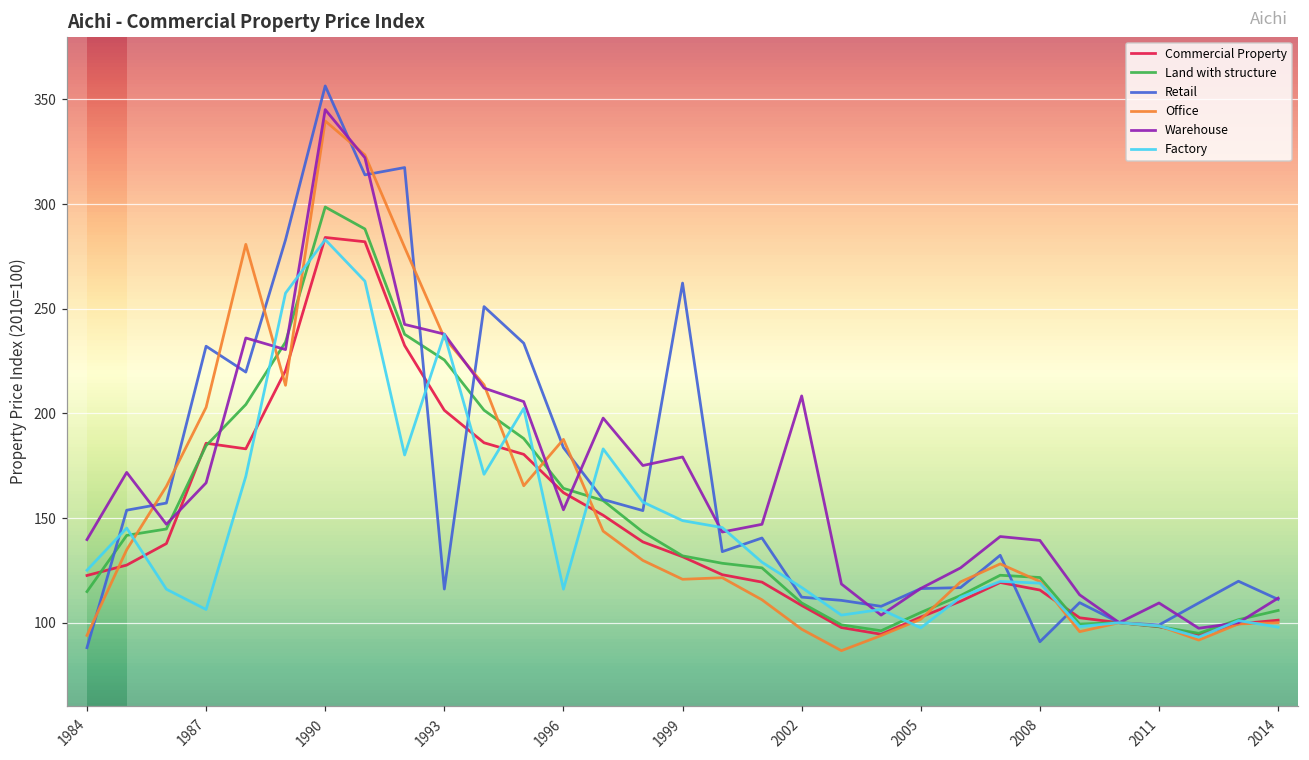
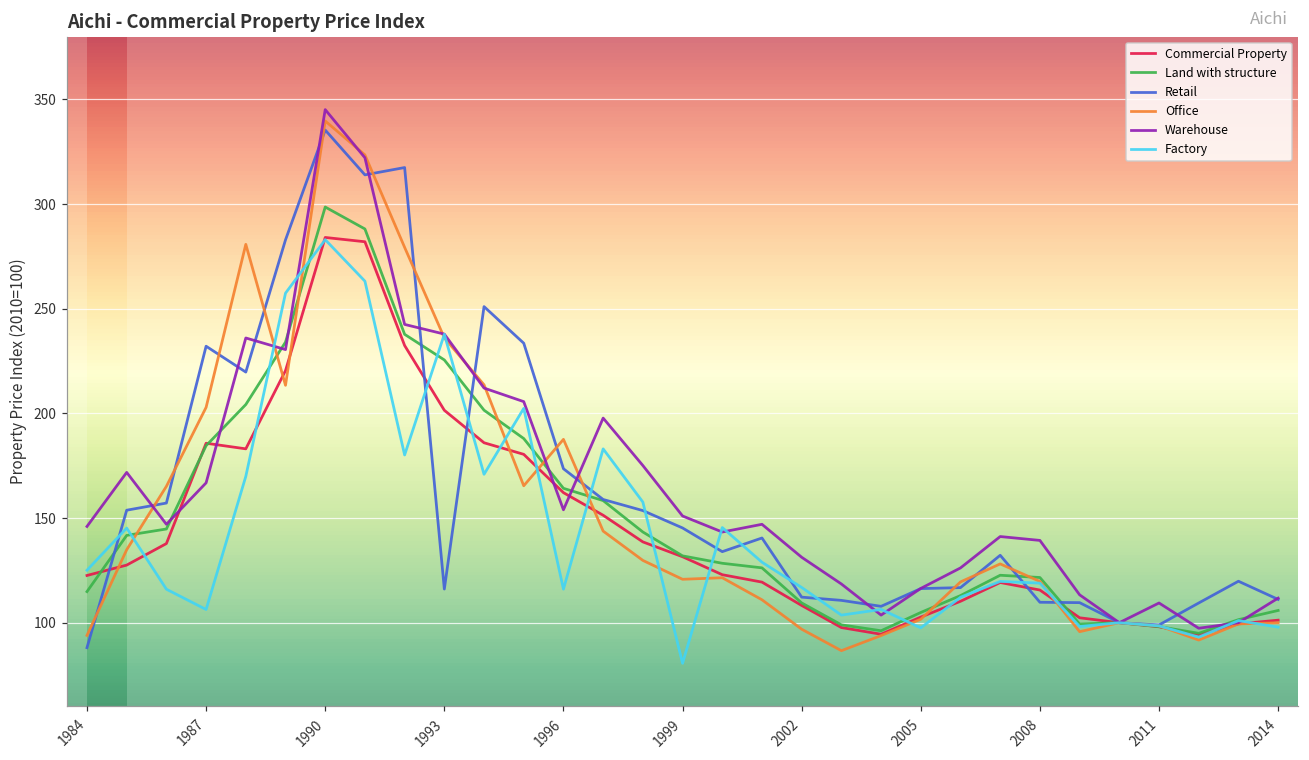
  {
    "Retail": {
      "1984": 88,
      "1987": 232,
-     "1990": 356,
+     "1990": 335,
      "1993": 116,
-     "1996": 184,
-     "1999": 262,
+     "1996": 174,
+     "1999": 145,
      "2002": 112,
-     "2008": 91
+     "2008": 110
    },
    "Warehouse": {
-     "1984": 140,
+     "1984": 146,
      "1987": 167,
      "1990": 345,
      "1996": 154,
-     "1999": 179,
-     "2002": 208,
+     "1999": 151,
+     "2002": 131,
      "2008": 139,
      "2011": 109
    },
    "Factory": {
      "1984": 125,
      "1987": 106,
      "1996": 116,
-     "1999": 149,
+     "1999": 81,
      "2002": 117,
      "2005": 98,
      "2014": 98
    }
  }
